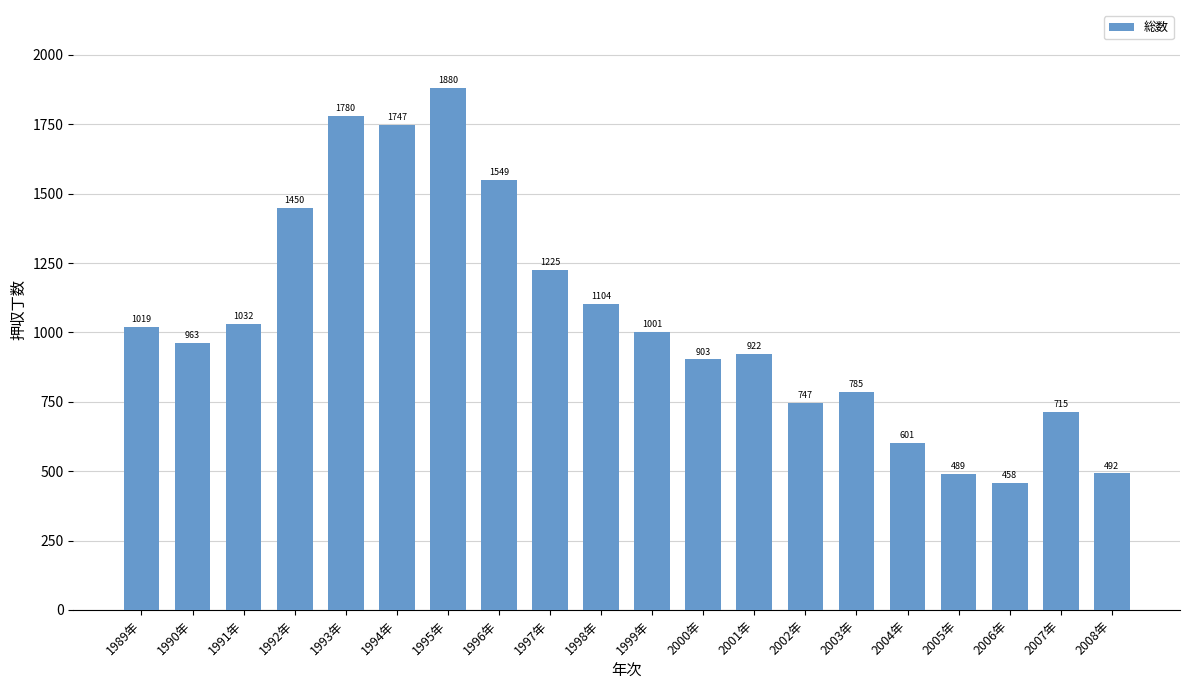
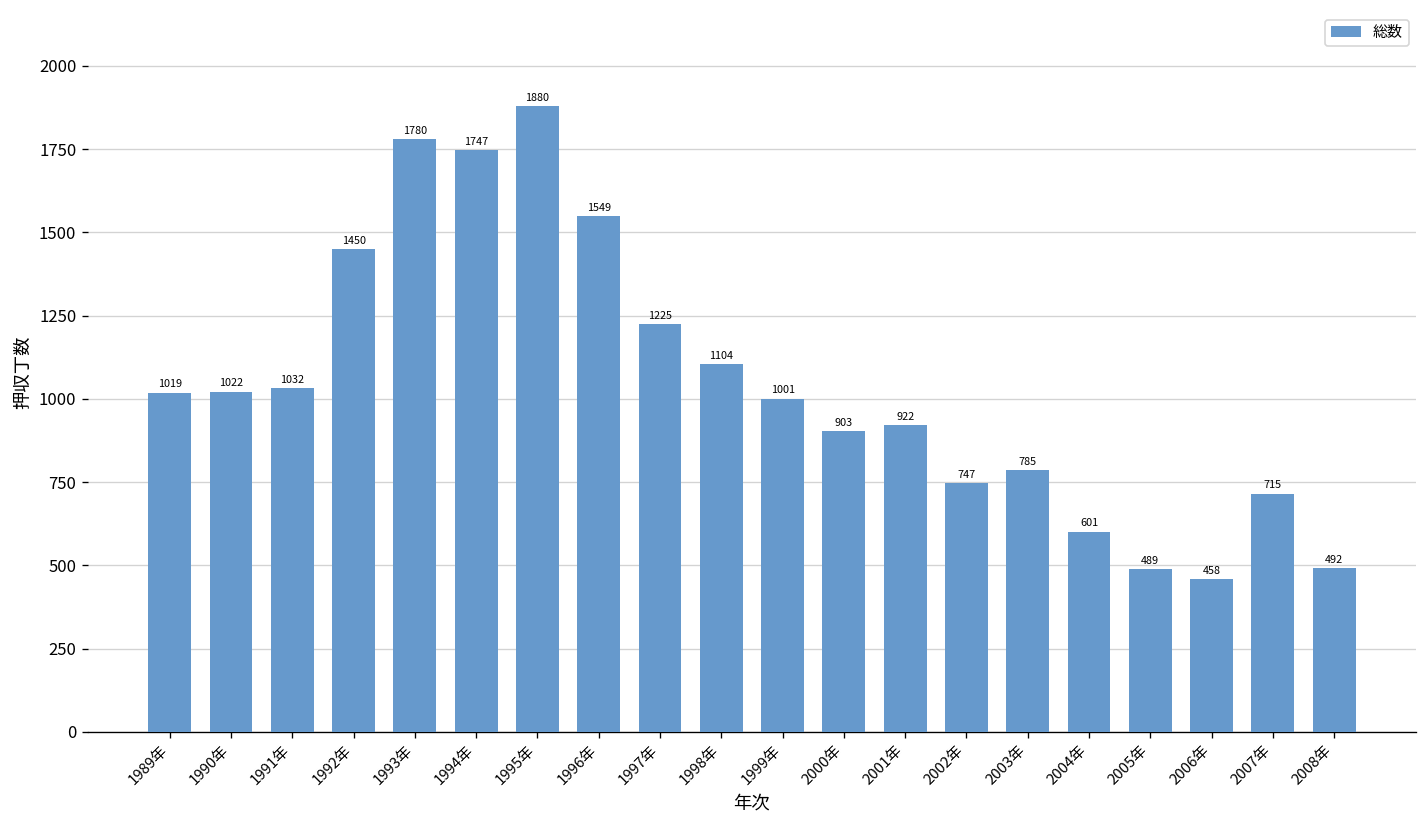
  {
    "1989年": 1019,
-   "1990年": 963,
+   "1990年": 1022,
    "1991年": 1032,
    "1992年": 1450,
    "1993年": 1780,
    "1994年": 1747,
    "1995年": 1880,
    "1996年": 1549,
    "1997年": 1225,
    "1998年": 1104,
    "1999年": 1001,
    "2000年": 903,
    "2001年": 922,
    "2002年": 747,
    "2003年": 785,
    "2004年": 601,
    "2005年": 489,
    "2006年": 458,
    "2007年": 715,
    "2008年": 492
  }
